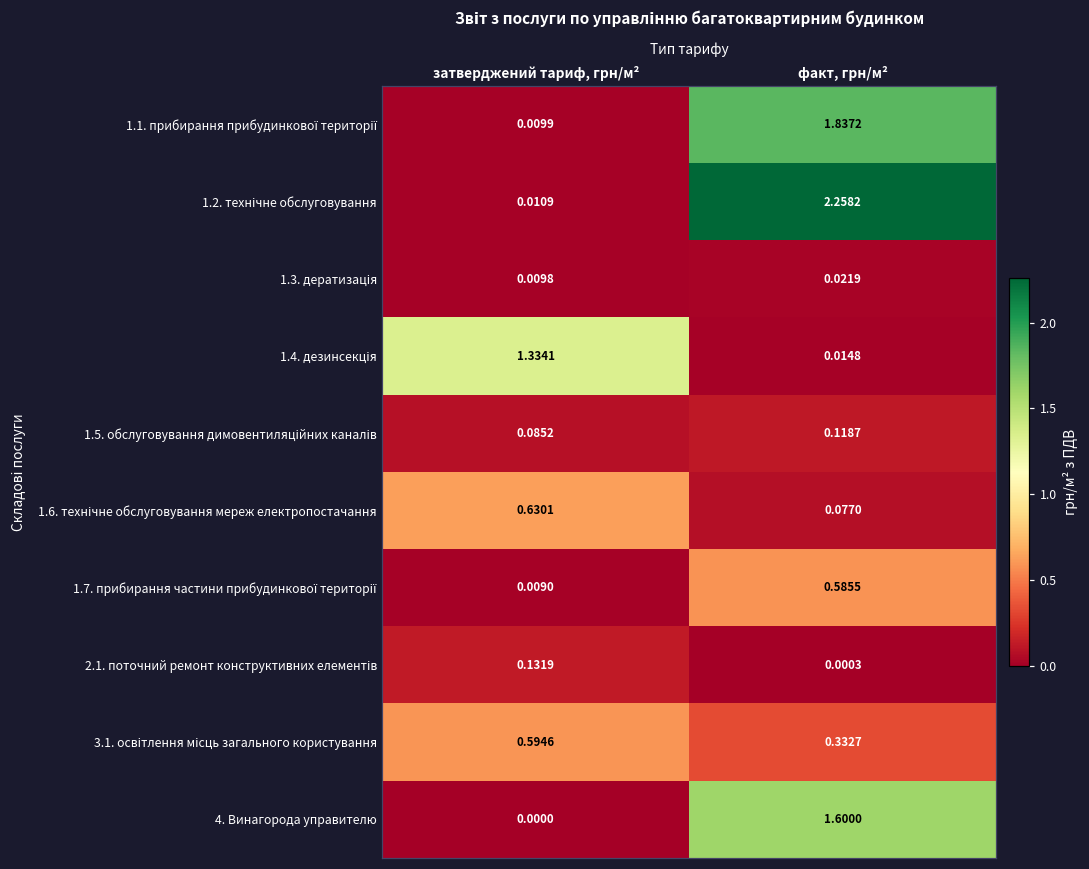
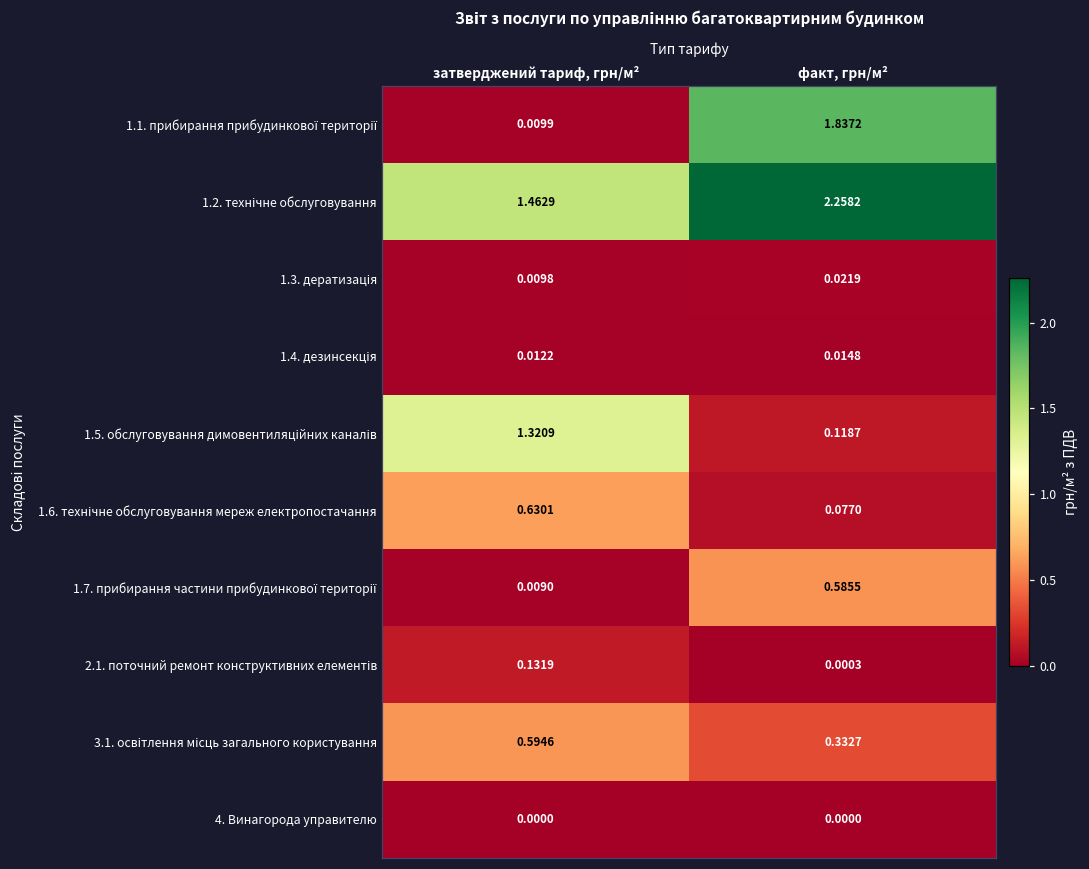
  {
    "1.1. прибирання прибудинкової території": {
      "затверджений тариф, грн/м²": 0.0099,
      "факт, грн/м²": 1.8372
    },
    "1.2. технічне обслуговування": {
-     "затверджений тариф, грн/м²": 0.0109,
+     "затверджений тариф, грн/м²": 1.4629,
      "факт, грн/м²": 2.2582
    },
    "1.3. дератизація": {
      "затверджений тариф, грн/м²": 0.0098,
      "факт, грн/м²": 0.0219
    },
    "1.4. дезинсекція": {
-     "затверджений тариф, грн/м²": 1.3341,
+     "затверджений тариф, грн/м²": 0.0122,
      "факт, грн/м²": 0.0148
    },
    "1.5. обслуговування димовентиляційних каналів": {
-     "затверджений тариф, грн/м²": 0.0852,
+     "затверджений тариф, грн/м²": 1.3209,
      "факт, грн/м²": 0.1187
    },
    "1.6. технічне обслуговування мереж електропостачання": {
      "затверджений тариф, грн/м²": 0.6301,
      "факт, грн/м²": 0.0770
    },
    "1.7. прибирання частини прибудинкової території": {
      "затверджений тариф, грн/м²": 0.0090,
      "факт, грн/м²": 0.5855
    },
    "2.1. поточний ремонт конструктивних елементів": {
      "затверджений тариф, грн/м²": 0.1319,
      "факт, грн/м²": 0.0003
    },
    "3.1. освітлення місць загального користування": {
      "затверджений тариф, грн/м²": 0.5946,
      "факт, грн/м²": 0.3327
    },
    "4. Винагорода управителю": {
      "затверджений тариф, грн/м²": 0.0000,
-     "факт, грн/м²": 1.6000
+     "факт, грн/м²": 0.0000
    }
  }
